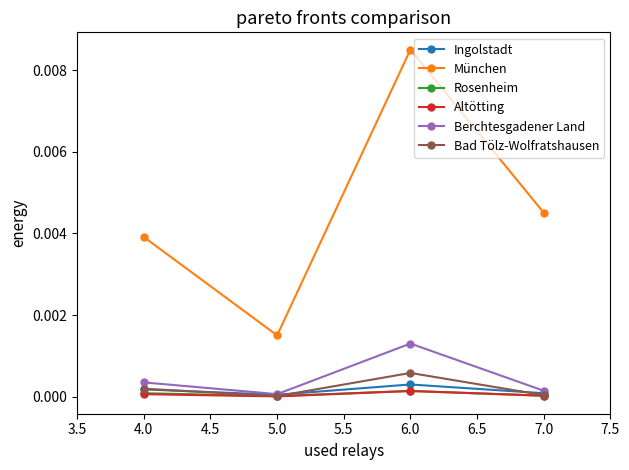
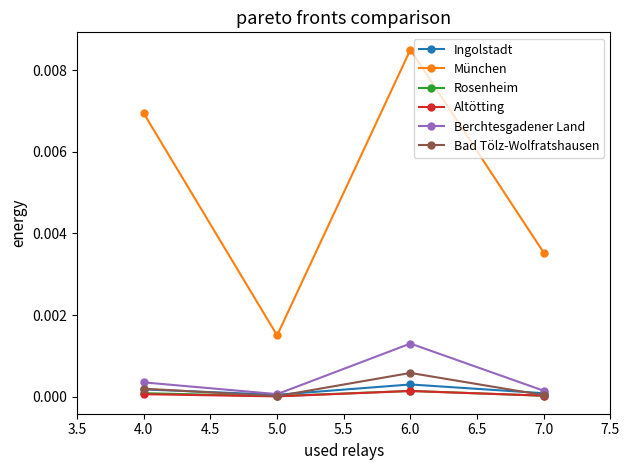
  {
    "Ingolstadt": {
      "6.0": 0.0003
    },
    "München": {
-     "4.0": 0.0039,
+     "4.0": 0.0069,
      "5.0": 0.0015,
      "6.0": 0.0085,
-     "7.0": 0.0045
+     "7.0": 0.0035
    },
    "Berchtesgadener Land": {
      "4.0": 0.0004,
      "6.0": 0.0013
    },
    "Bad Tölz-Wolfratshausen": {
      "6.0": 0.0006
    }
  }
